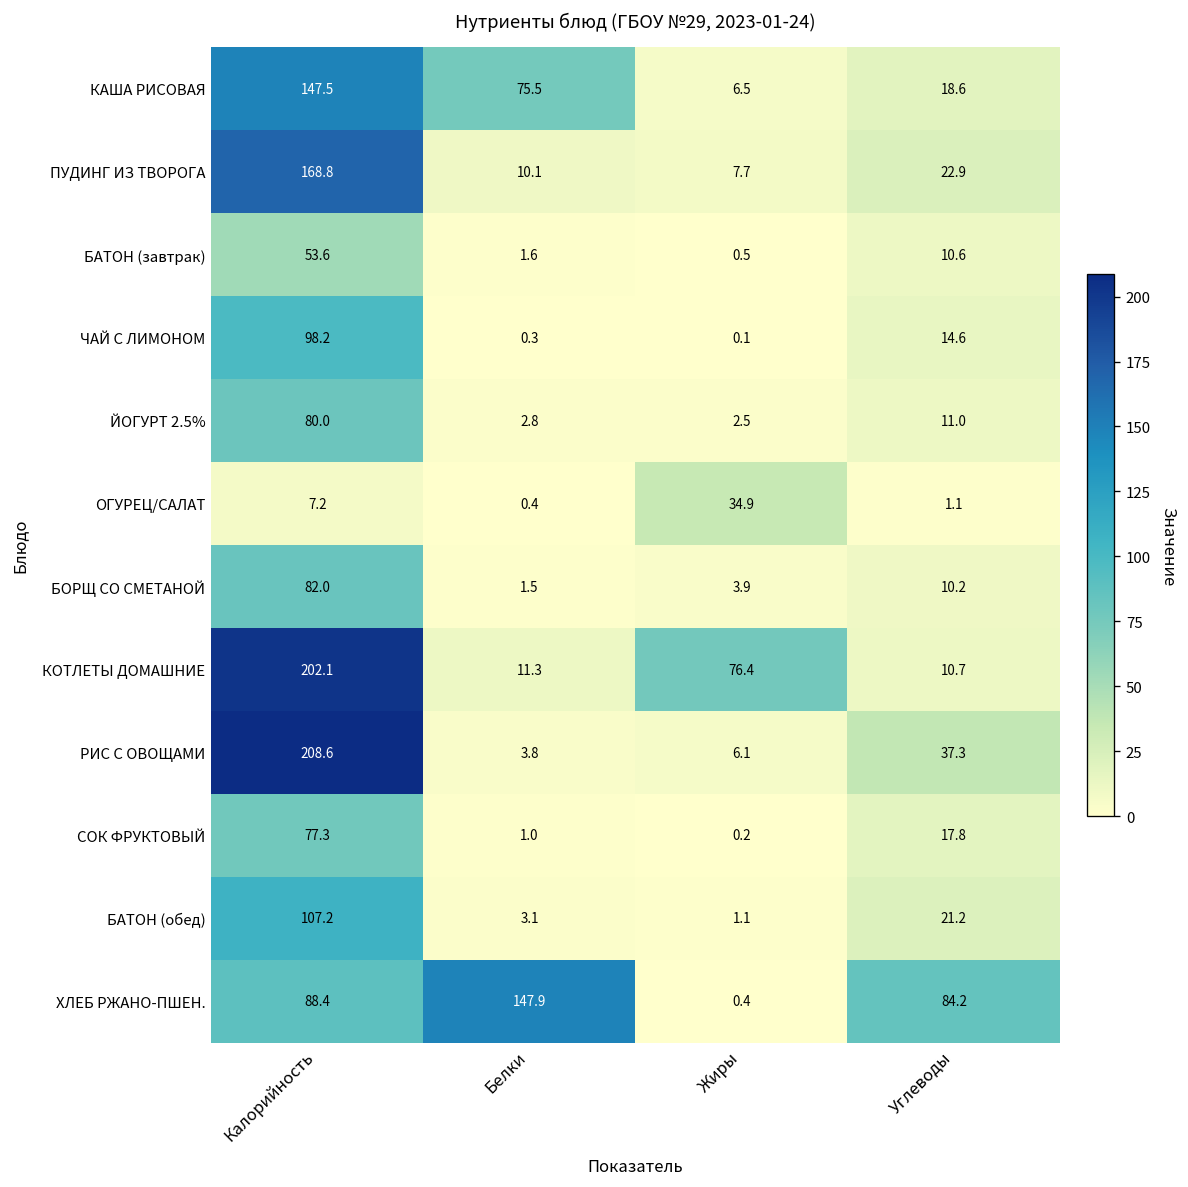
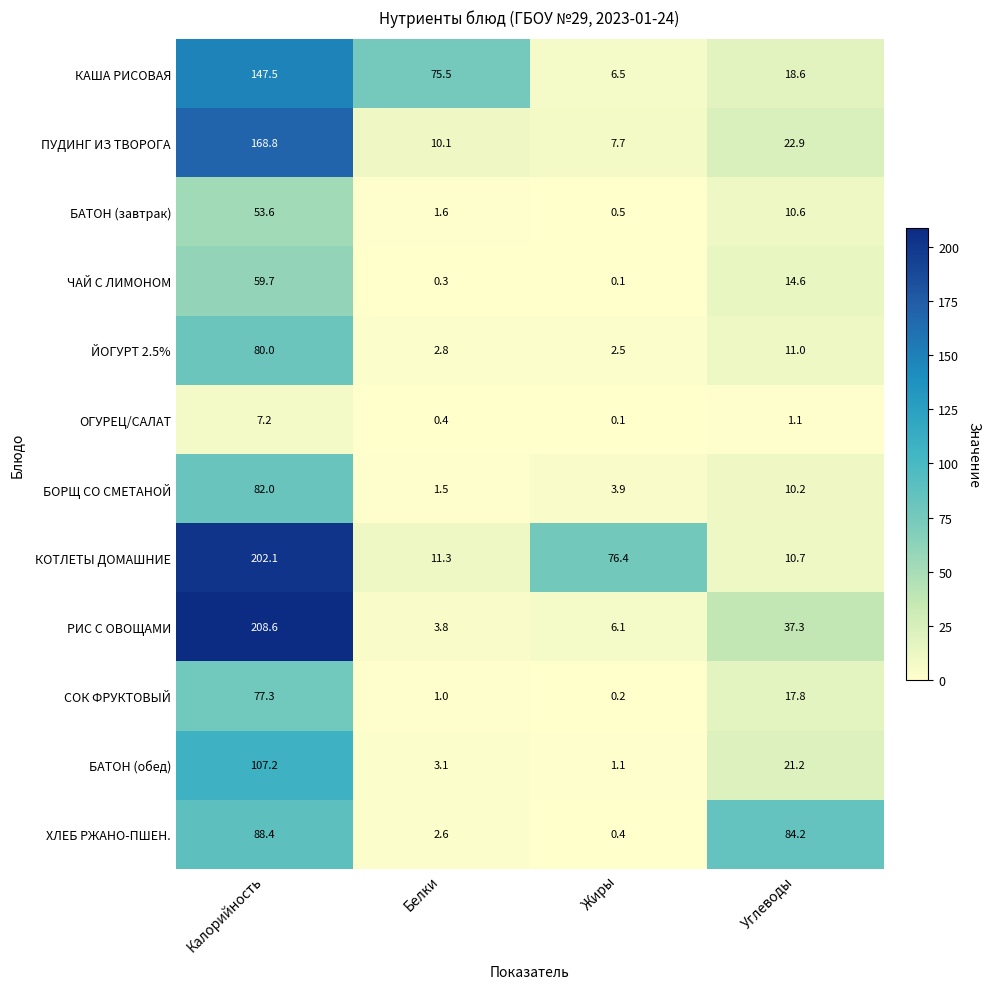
  {
    "КАША РИСОВАЯ": {
      "Калорийность": 147.5,
      "Белки": 75.5,
      "Жиры": 6.5,
      "Углеводы": 18.6
    },
    "ПУДИНГ ИЗ ТВОРОГА": {
      "Калорийность": 168.8,
      "Белки": 10.1,
      "Жиры": 7.7,
      "Углеводы": 22.9
    },
    "БАТОН (завтрак)": {
      "Калорийность": 53.6,
      "Белки": 1.6,
      "Жиры": 0.5,
      "Углеводы": 10.6
    },
    "ЧАЙ С ЛИМОНОМ": {
-     "Калорийность": 98.2,
+     "Калорийность": 59.7,
      "Белки": 0.3,
      "Жиры": 0.1,
      "Углеводы": 14.6
    },
    "ЙОГУРТ 2.5%": {
      "Калорийность": 80.0,
      "Белки": 2.8,
      "Жиры": 2.5,
      "Углеводы": 11.0
    },
    "ОГУРЕЦ/САЛАТ": {
      "Калорийность": 7.2,
      "Белки": 0.4,
-     "Жиры": 34.9,
+     "Жиры": 0.1,
      "Углеводы": 1.1
    },
    "БОРЩ СО СМЕТАНОЙ": {
      "Калорийность": 82.0,
      "Белки": 1.5,
      "Жиры": 3.9,
      "Углеводы": 10.2
    },
    "КОТЛЕТЫ ДОМАШНИЕ": {
      "Калорийность": 202.1,
      "Белки": 11.3,
      "Жиры": 76.4,
      "Углеводы": 10.7
    },
    "РИС С ОВОЩАМИ": {
      "Калорийность": 208.6,
      "Белки": 3.8,
      "Жиры": 6.1,
      "Углеводы": 37.3
    },
    "СОК ФРУКТОВЫЙ": {
      "Калорийность": 77.3,
      "Белки": 1.0,
      "Жиры": 0.2,
      "Углеводы": 17.8
    },
    "БАТОН (обед)": {
      "Калорийность": 107.2,
      "Белки": 3.1,
      "Жиры": 1.1,
      "Углеводы": 21.2
    },
    "ХЛЕБ РЖАНО-ПШЕН.": {
      "Калорийность": 88.4,
-     "Белки": 147.9,
+     "Белки": 2.6,
      "Жиры": 0.4,
      "Углеводы": 84.2
    }
  }
